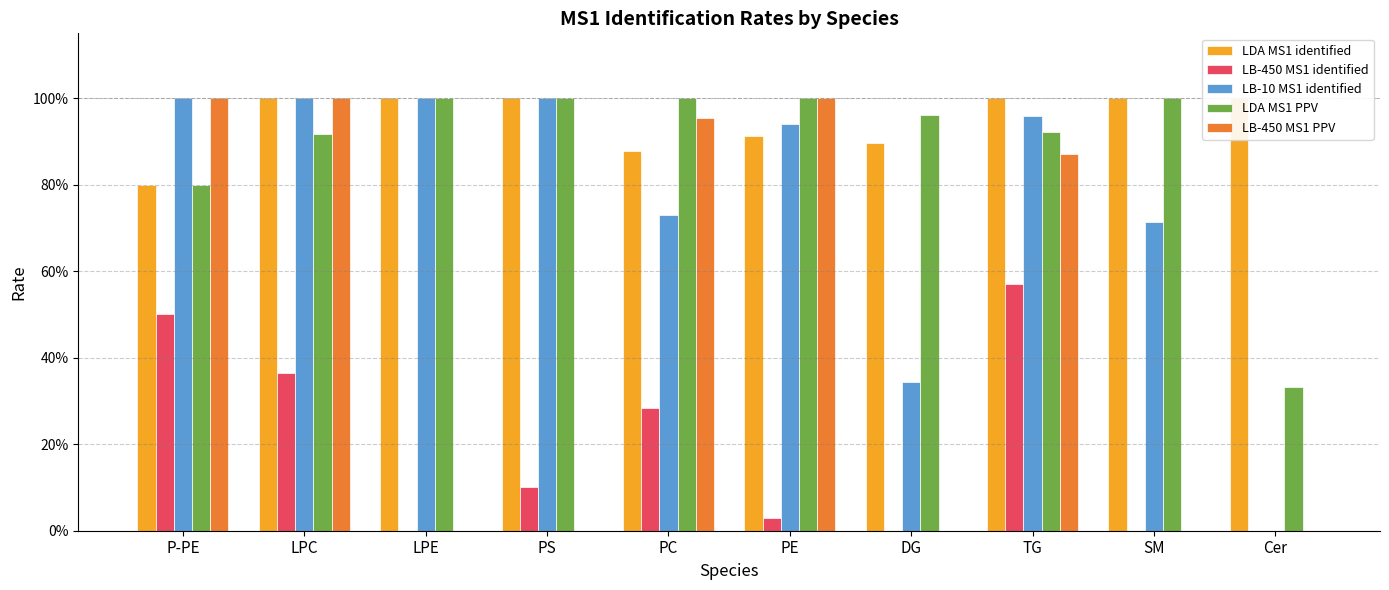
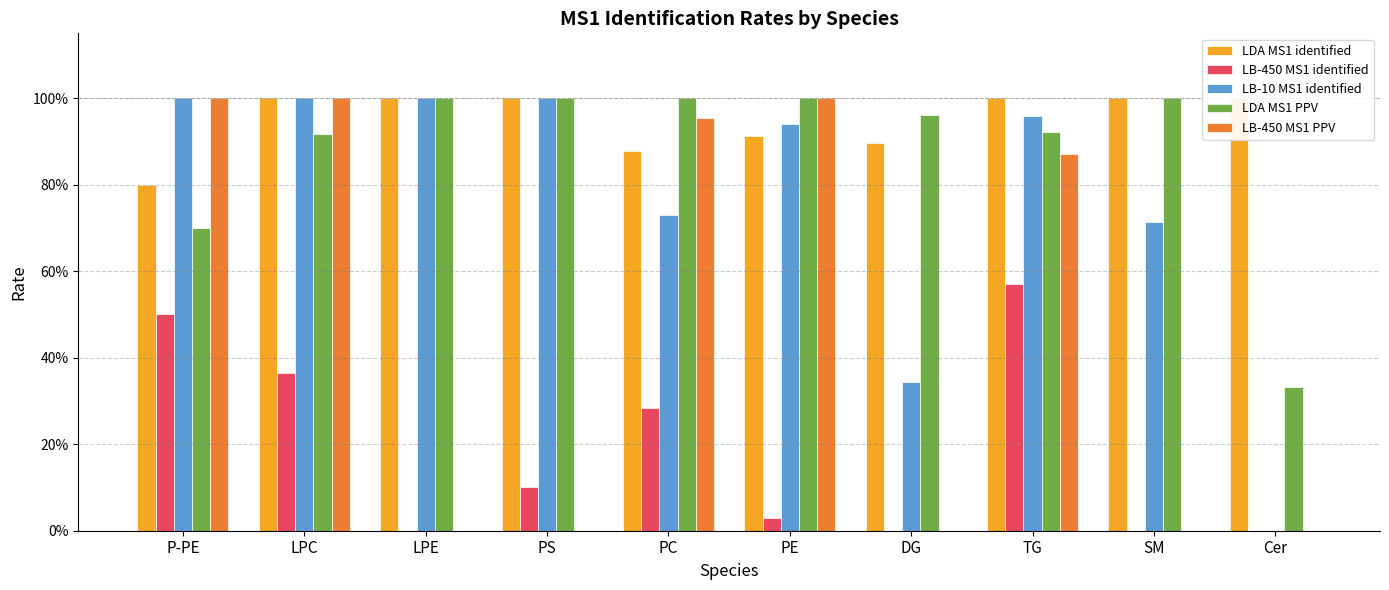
  {
    "LB-450 MS1 identified": {
      "P-PE": "50%",
      "LPC": "36%",
      "LPE": "0%",
      "PS": "10%",
      "PC": "28%",
      "PE": "3%",
      "DG": "0%",
      "TG": "57%",
      "SM": "0%",
      "Cer": "0%"
    },
    "LB-10 MS1 identified": {
      "P-PE": "100%",
      "LPC": "100%",
      "LPE": "100%",
      "PS": "100%",
      "PC": "73%",
      "PE": "94%",
      "DG": "34%",
      "TG": "96%",
      "SM": "71%",
      "Cer": "0%"
    },
    "LDA MS1 PPV": {
-     "P-PE": "80%",
+     "P-PE": "70%",
      "LPC": "92%",
      "LPE": "100%",
      "PS": "100%",
      "PC": "100%",
      "PE": "100%",
      "DG": "96%",
      "TG": "92%",
      "SM": "100%",
      "Cer": "33%"
    }
  }
